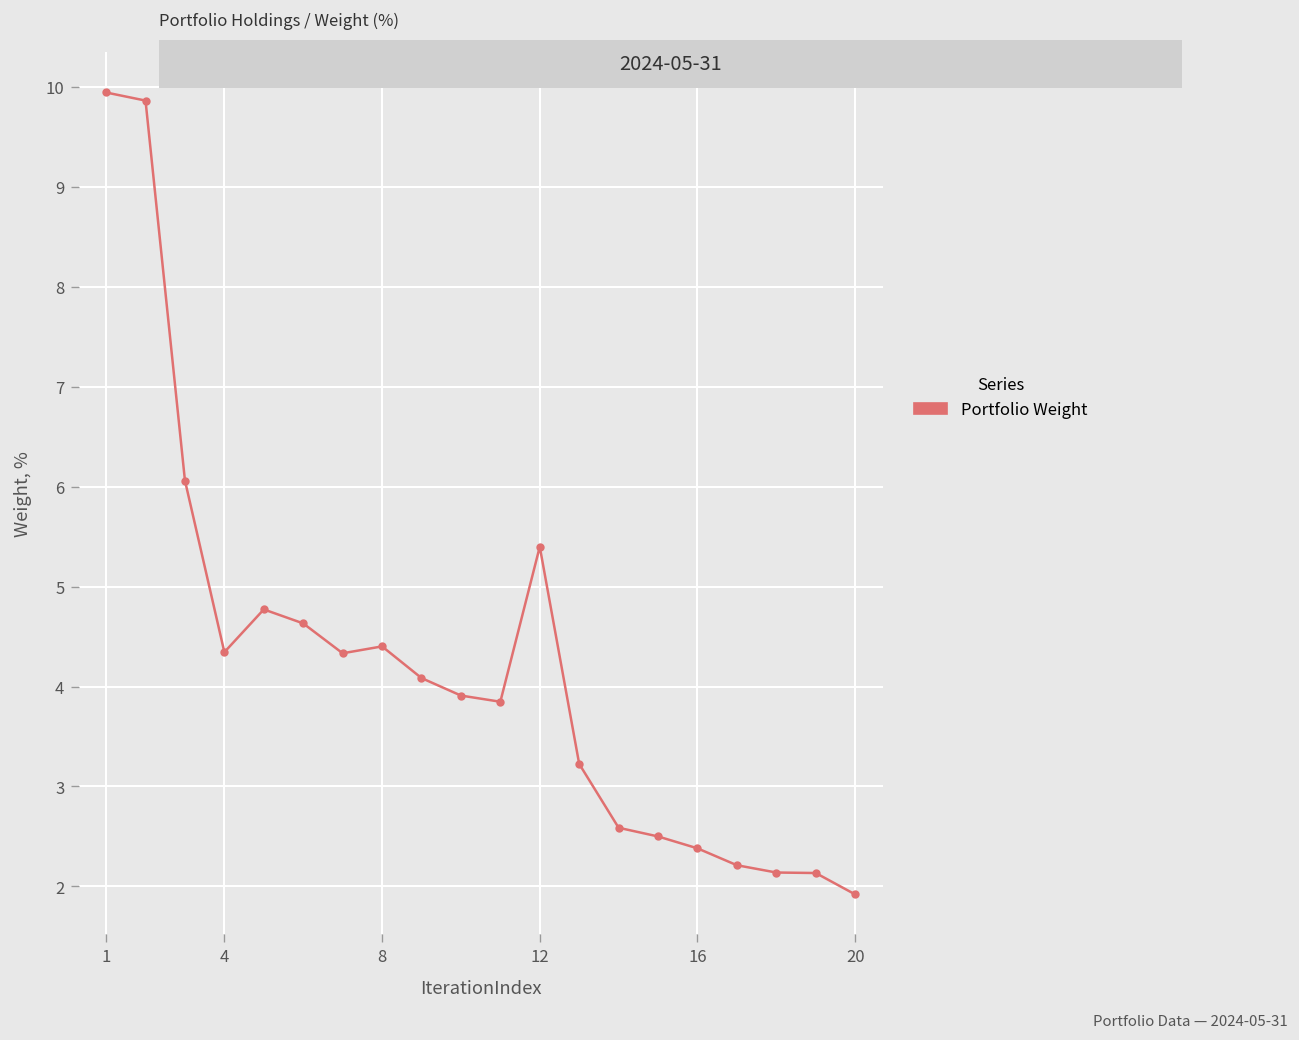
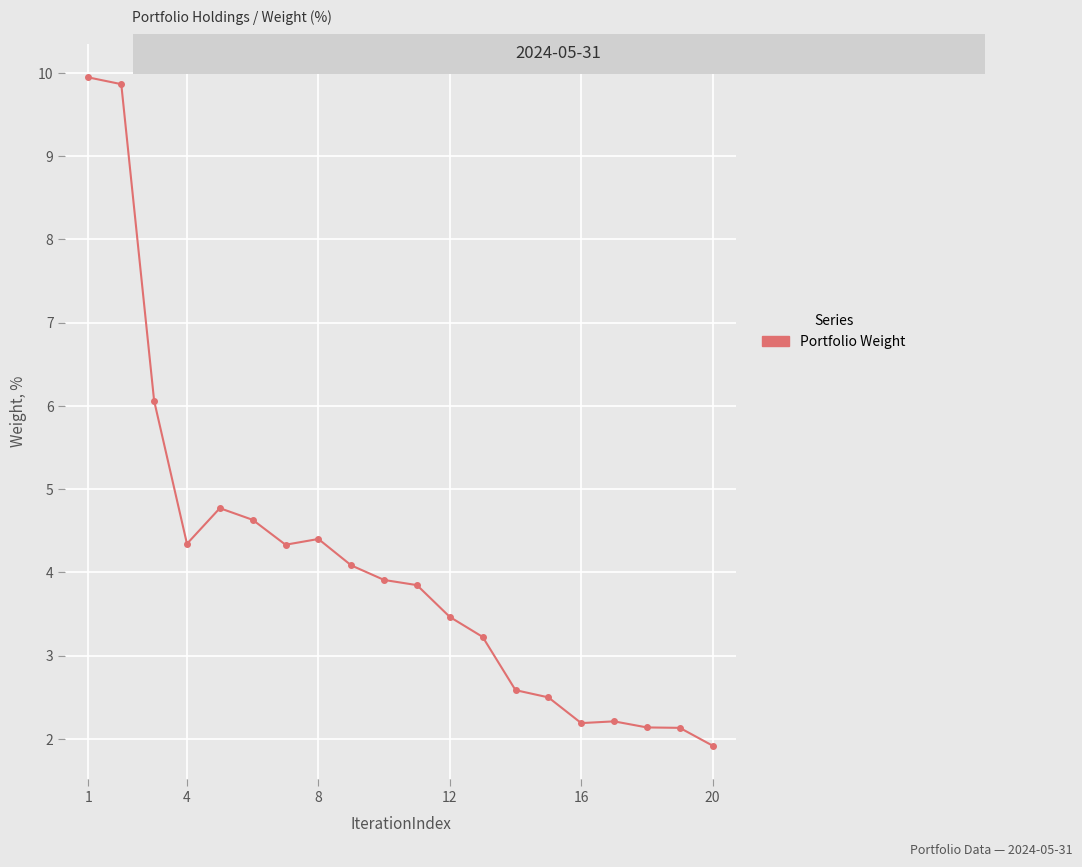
  {
    "1": 9.9,
    "4": 4.3,
    "8": 4.4,
-   "12": 5.4,
-   "16": 2.4,
+   "12": 3.5,
+   "16": 2.2,
    "20": 1.9
  }
